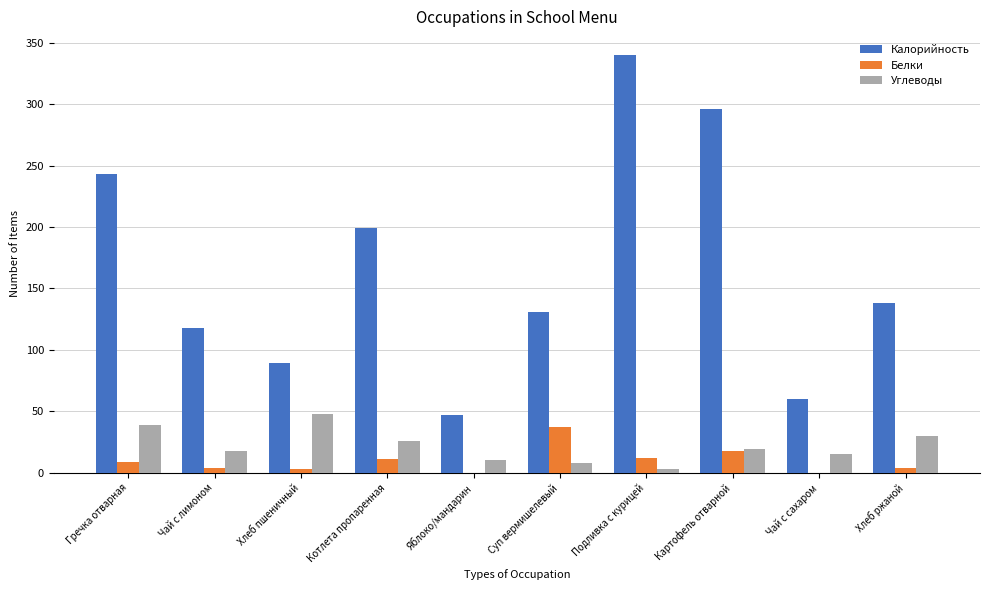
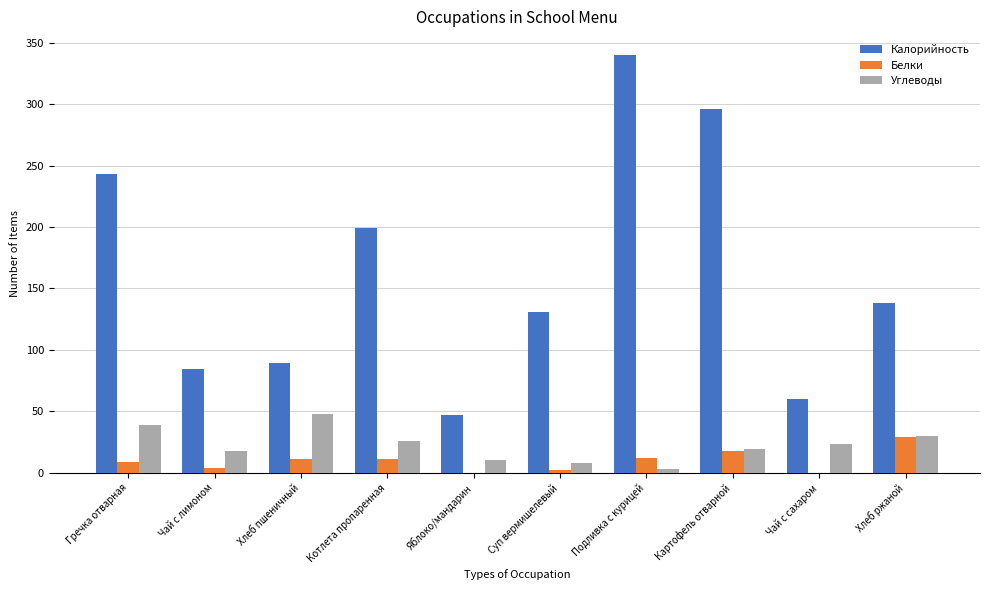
  {
    "Калорийность": {
      "Гречка отварная": 243,
-     "Чай с лимоном": 118,
+     "Чай с лимоном": 84,
      "Хлеб пшеничный": 90,
      "Котлета пропаренная": 199,
      "Яблоко/мандарин": 47,
      "Суп вермишелевый": 131,
      "Подливка с курицей": 340,
      "Картофель отварной": 296,
      "Чай с сахаром": 60,
      "Хлеб ржаной": 138
    },
    "Белки": {
      "Гречка отварная": 9,
      "Чай с лимоном": 4,
-     "Хлеб пшеничный": 3,
+     "Хлеб пшеничный": 11,
      "Котлета пропаренная": 11,
      "Яблоко/мандарин": 0,
-     "Суп вермишелевый": 37,
+     "Суп вермишелевый": 2,
      "Подливка с курицей": 12,
      "Картофель отварной": 18,
      "Чай с сахаром": 0,
-     "Хлеб ржаной": 4
+     "Хлеб ржаной": 29
    },
    "Углеводы": {
      "Гречка отварная": 39,
      "Чай с лимоном": 18,
      "Хлеб пшеничный": 48,
      "Котлета пропаренная": 26,
      "Яблоко/мандарин": 10,
      "Суп вермишелевый": 8,
      "Подливка с курицей": 3,
      "Картофель отварной": 19,
-     "Чай с сахаром": 15,
+     "Чай с сахаром": 23,
      "Хлеб ржаной": 30
    }
  }
